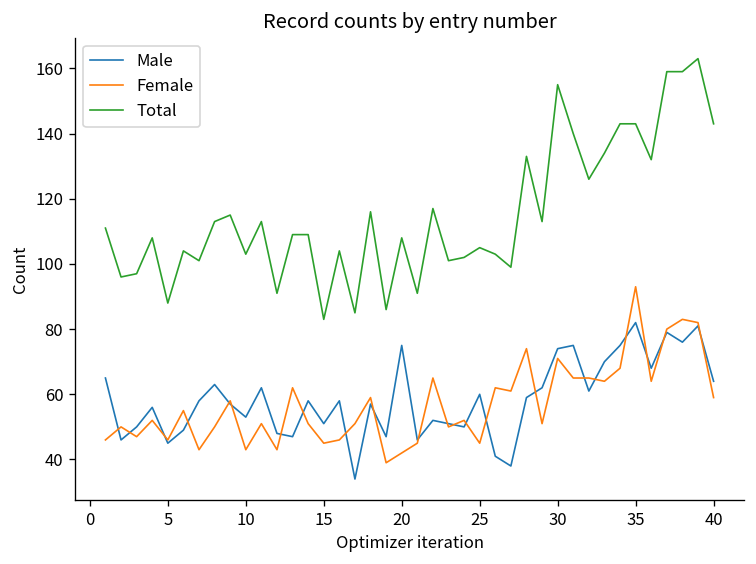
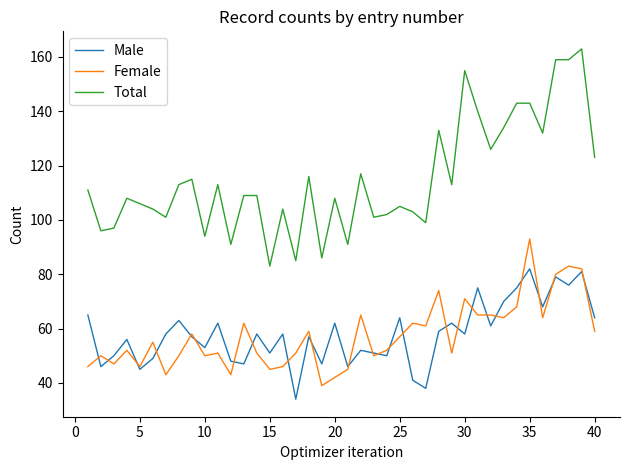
  {
    "Male": {
      "5": 45,
      "10": 53,
      "15": 51,
-     "20": 75,
-     "25": 60,
-     "30": 74,
+     "20": 62,
+     "25": 64,
+     "30": 58,
      "35": 82,
      "40": 64
    },
    "Female": {
      "5": 46,
-     "10": 43,
+     "10": 50,
      "15": 45,
      "20": 42,
-     "25": 45,
+     "25": 57,
      "30": 71,
      "35": 93,
      "40": 59
    },
    "Total": {
-     "5": 88,
-     "10": 103,
+     "5": 106,
+     "10": 94,
      "15": 83,
      "20": 108,
      "25": 105,
      "30": 155,
      "35": 143,
-     "40": 143
+     "40": 123
    }
  }
